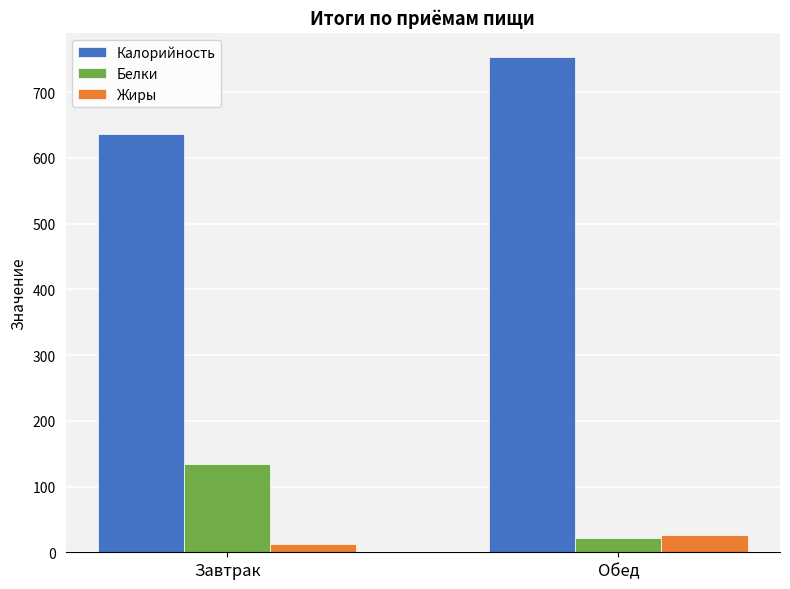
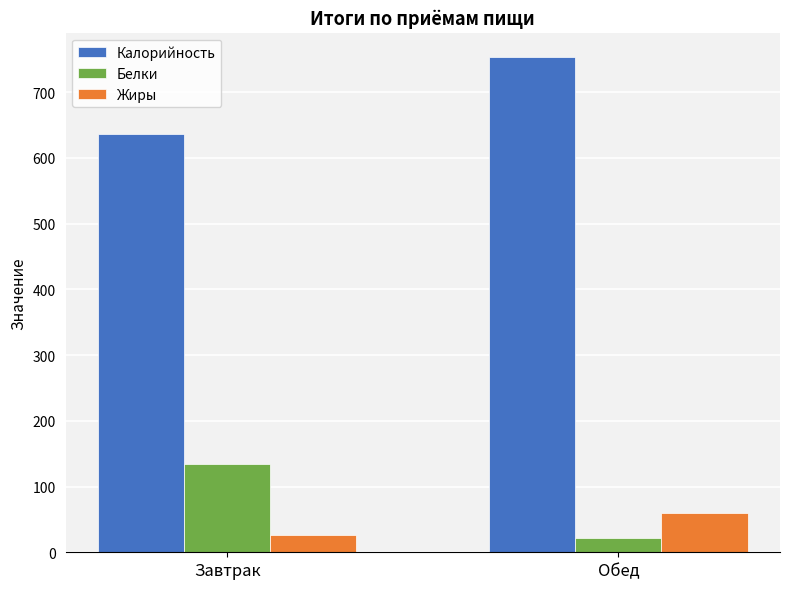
  {
    "Калорийность": {
      "Завтрак": 640,
      "Обед": 750
    },
    "Белки": {
      "Завтрак": 140,
      "Обед": 20
    },
    "Жиры": {
-     "Завтрак": 10,
-     "Обед": 30
+     "Завтрак": 30,
+     "Обед": 60
    }
  }
